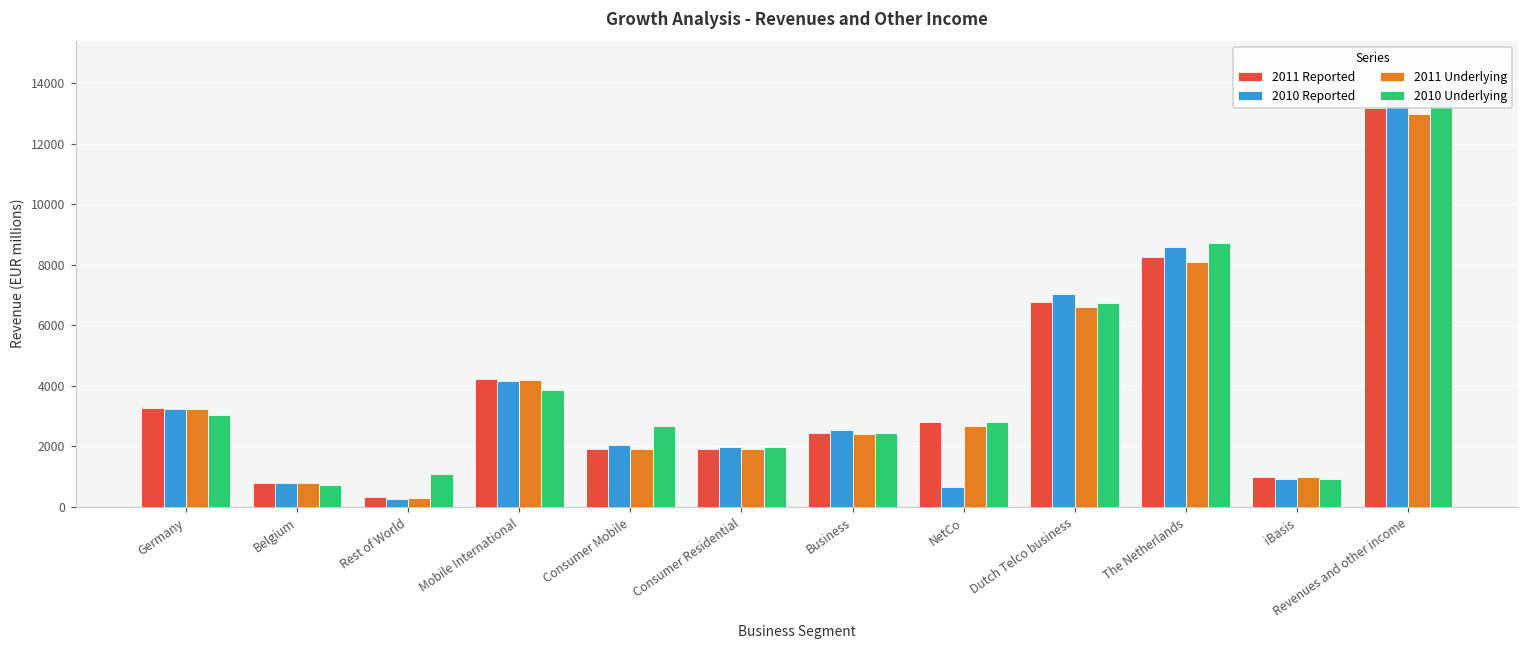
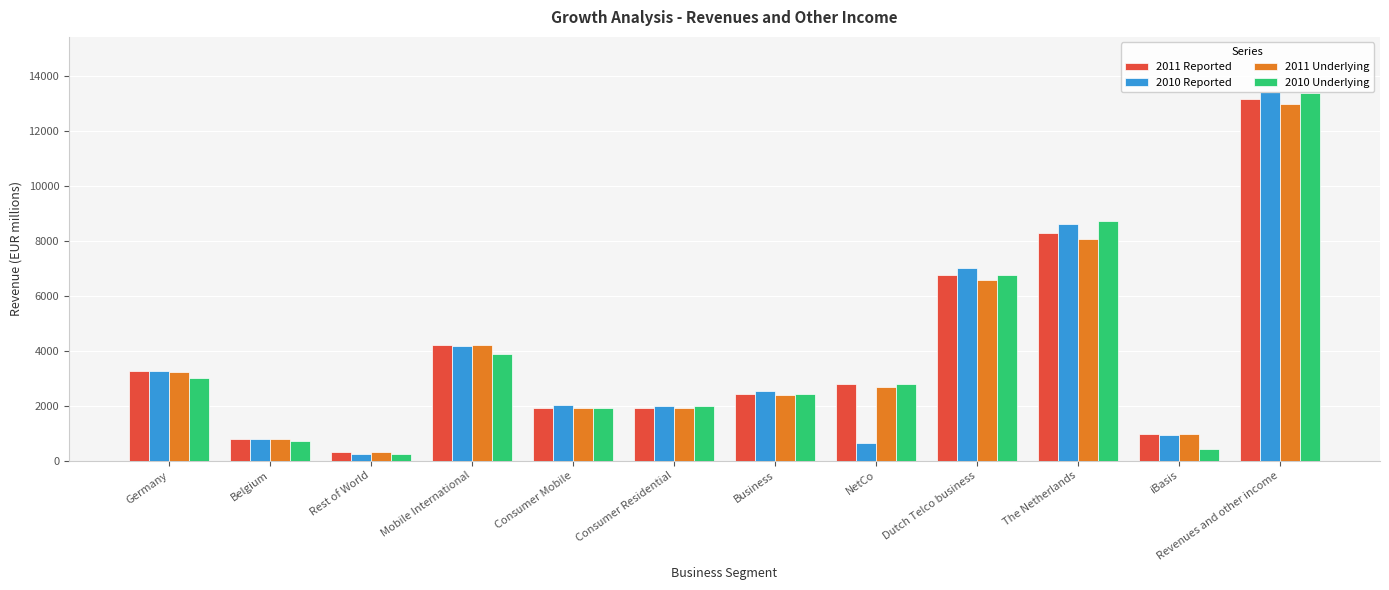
  {
    "2010 Reported": {
      "Germany": 3200,
      "Belgium": 800,
      "Rest of World": 200,
      "Mobile International": 4200,
      "Consumer Mobile": 2000,
      "Consumer Residential": 2000,
      "Business": 2500,
      "NetCo": 700,
      "Dutch Telco business": 7000,
      "The Netherlands": 8600,
      "iBasis": 900
    },
    "2010 Underlying": {
      "Germany": 3000,
      "Belgium": 700,
-     "Rest of World": 1100,
+     "Rest of World": 200,
      "Mobile International": 3900,
-     "Consumer Mobile": 2700,
+     "Consumer Mobile": 1900,
      "Consumer Residential": 2000,
      "Business": 2400,
      "NetCo": 2800,
      "Dutch Telco business": 6700,
      "The Netherlands": 8700,
-     "iBasis": 900,
+     "iBasis": 400,
      "Revenues and other income": 13400
    }
  }
